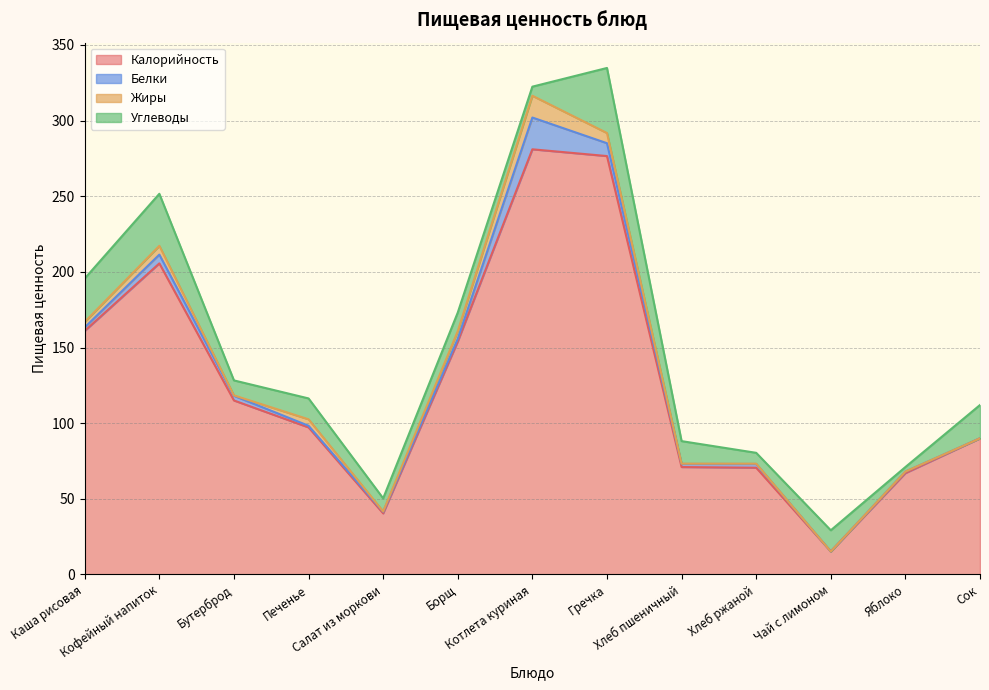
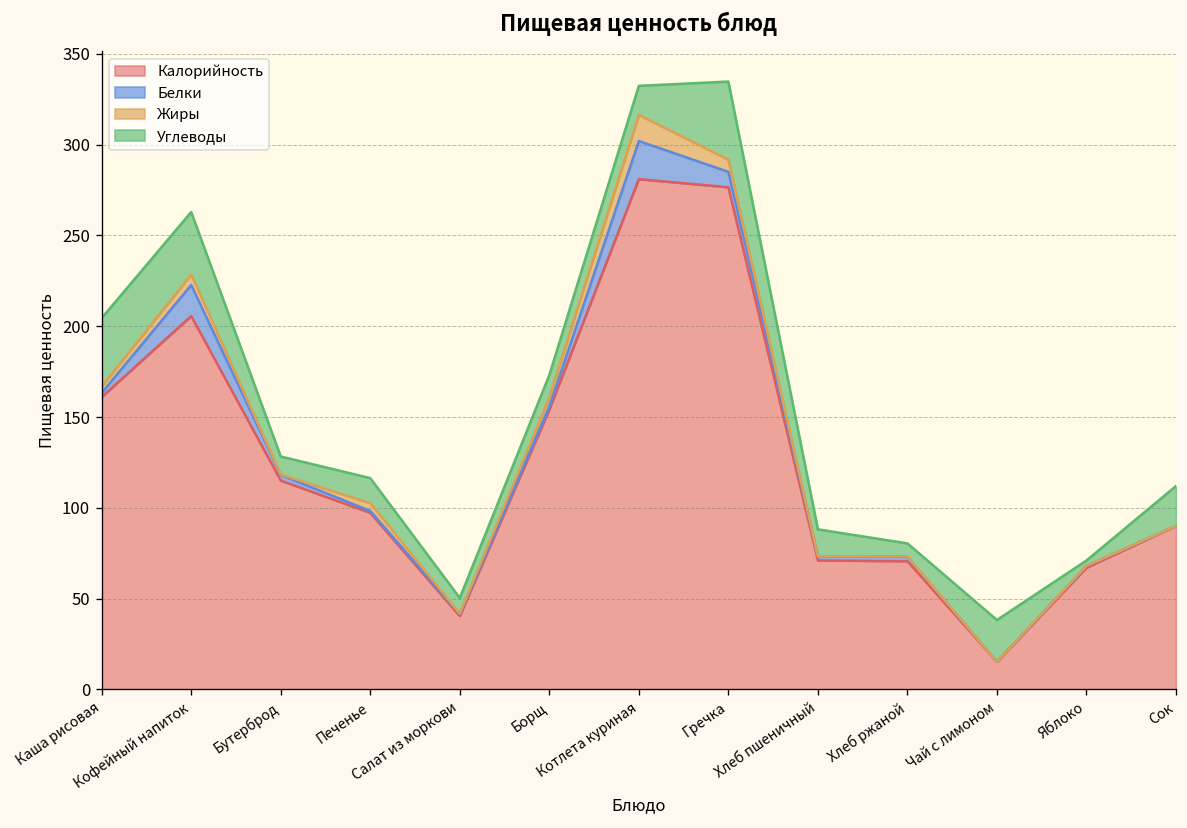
  {
    "Белки": {
      "Каша рисовая": 2,
-     "Кофейный напиток": 6,
+     "Кофейный напиток": 17,
      "Борщ": 2,
      "Котлета куриная": 21,
      "Гречка": 9
    },
    "Углеводы": {
-     "Каша рисовая": 29,
+     "Каша рисовая": 38,
      "Кофейный напиток": 34,
      "Бутерброд": 10,
      "Печенье": 14,
      "Салат из моркови": 9,
      "Борщ": 12,
-     "Котлета куриная": 6,
+     "Котлета куриная": 16,
      "Гречка": 43,
      "Хлеб пшеничный": 15,
      "Хлеб ржаной": 7,
-     "Чай с лимоном": 14,
+     "Чай с лимоном": 23,
      "Яблоко": 3,
      "Сок": 22
    }
  }
